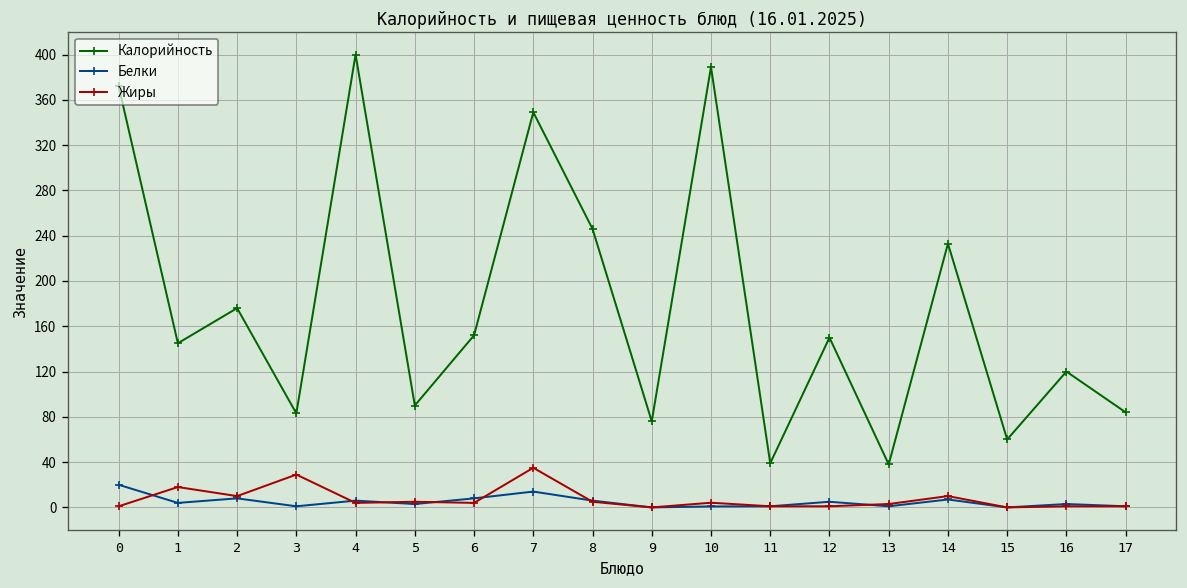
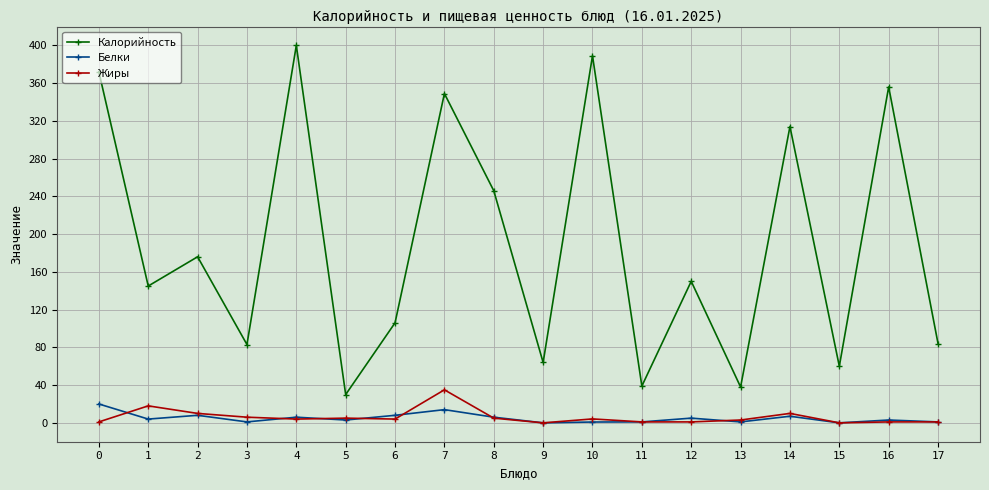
  {
    "Калорийность": {
      "1": 150,
      "2": 180,
      "3": 80,
      "4": 400,
-     "5": 90,
-     "6": 150,
+     "5": 30,
+     "6": 110,
      "7": 350,
      "8": 250,
-     "9": 80,
+     "9": 60,
      "10": 390,
      "11": 40,
      "12": 150,
      "13": 40,
-     "14": 230,
+     "14": 310,
      "15": 60,
-     "16": 120,
+     "16": 360,
      "17": 80
    },
    "Белки": {
      "0": 20,
      "1": 0,
      "3": 0,
      "6": 10,
      "7": 10,
      "10": 0,
      "12": 10,
      "14": 10
    },
    "Жиры": {
      "0": 0,
      "1": 20,
-     "3": 30,
+     "3": 10,
      "6": 0,
      "7": 40,
      "10": 0,
      "12": 0,
      "14": 10
    }
  }
